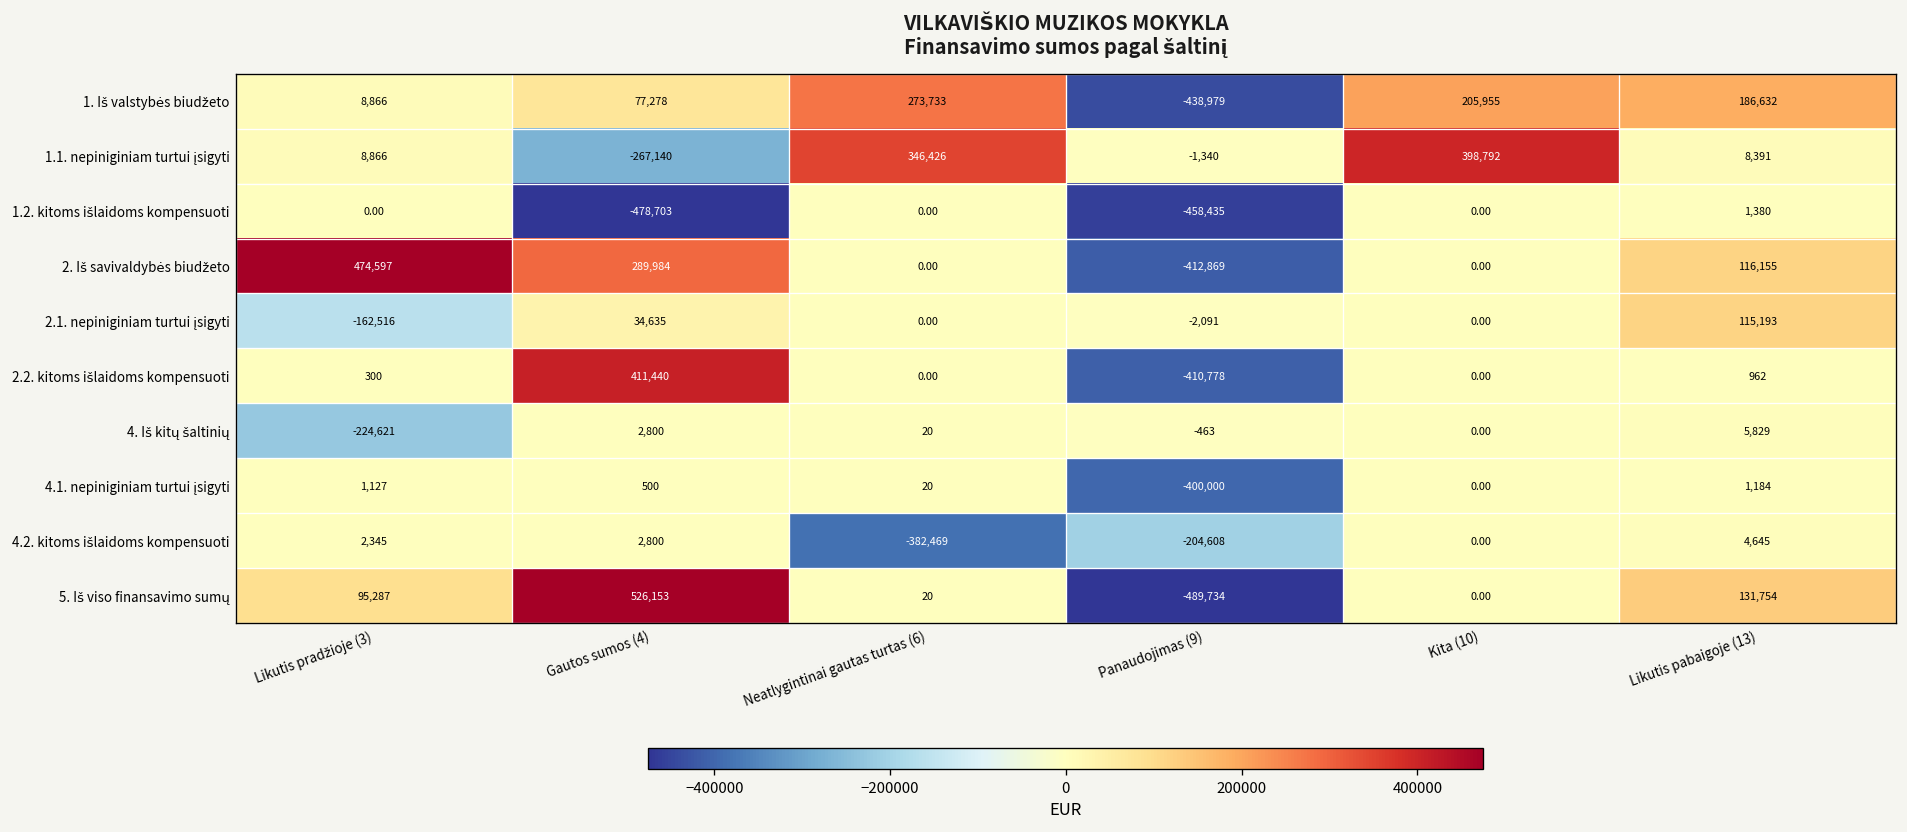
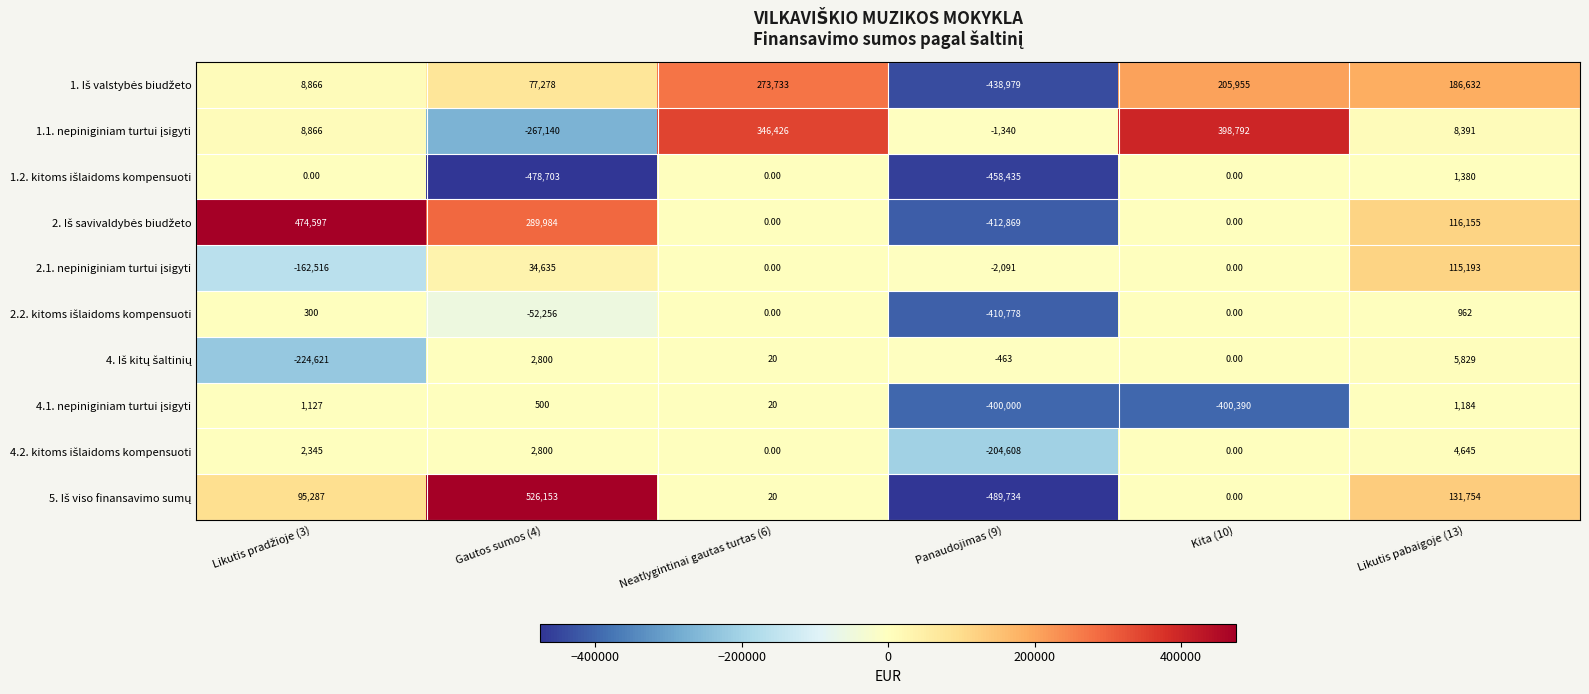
  {
    "1. Iš valstybės biudžeto": {
      "Likutis pradžioje (3)": "8,866",
      "Gautos sumos (4)": "77,278",
      "Neatlygintinai gautas turtas (6)": "273,733",
      "Panaudojimas (9)": "-438,979",
      "Kita (10)": "205,955",
      "Likutis pabaigoje (13)": "186,632"
    },
    "1.1. nepiniginiam turtui įsigyti": {
      "Likutis pradžioje (3)": "8,866",
      "Gautos sumos (4)": "-267,140",
      "Neatlygintinai gautas turtas (6)": "346,426",
      "Panaudojimas (9)": "-1,340",
      "Kita (10)": "398,792",
      "Likutis pabaigoje (13)": "8,391"
    },
    "1.2. kitoms išlaidoms kompensuoti": {
      "Likutis pradžioje (3)": "0.00",
      "Gautos sumos (4)": "-478,703",
      "Neatlygintinai gautas turtas (6)": "0.00",
      "Panaudojimas (9)": "-458,435",
      "Kita (10)": "0.00",
      "Likutis pabaigoje (13)": "1,380"
    },
    "2. Iš savivaldybės biudžeto": {
      "Likutis pradžioje (3)": "474,597",
      "Gautos sumos (4)": "289,984",
      "Neatlygintinai gautas turtas (6)": "0.00",
      "Panaudojimas (9)": "-412,869",
      "Kita (10)": "0.00",
      "Likutis pabaigoje (13)": "116,155"
    },
    "2.1. nepiniginiam turtui įsigyti": {
      "Likutis pradžioje (3)": "-162,516",
      "Gautos sumos (4)": "34,635",
      "Neatlygintinai gautas turtas (6)": "0.00",
      "Panaudojimas (9)": "-2,091",
      "Kita (10)": "0.00",
      "Likutis pabaigoje (13)": "115,193"
    },
    "2.2. kitoms išlaidoms kompensuoti": {
      "Likutis pradžioje (3)": "300",
-     "Gautos sumos (4)": "411,440",
+     "Gautos sumos (4)": "-52,256",
      "Neatlygintinai gautas turtas (6)": "0.00",
      "Panaudojimas (9)": "-410,778",
      "Kita (10)": "0.00",
      "Likutis pabaigoje (13)": "962"
    },
    "4. Iš kitų šaltinių": {
      "Likutis pradžioje (3)": "-224,621",
      "Gautos sumos (4)": "2,800",
      "Neatlygintinai gautas turtas (6)": "20",
      "Panaudojimas (9)": "-463",
      "Kita (10)": "0.00",
      "Likutis pabaigoje (13)": "5,829"
    },
    "4.1. nepiniginiam turtui įsigyti": {
      "Likutis pradžioje (3)": "1,127",
      "Gautos sumos (4)": "500",
      "Neatlygintinai gautas turtas (6)": "20",
      "Panaudojimas (9)": "-400,000",
-     "Kita (10)": "0.00",
+     "Kita (10)": "-400,390",
      "Likutis pabaigoje (13)": "1,184"
    },
    "4.2. kitoms išlaidoms kompensuoti": {
      "Likutis pradžioje (3)": "2,345",
      "Gautos sumos (4)": "2,800",
-     "Neatlygintinai gautas turtas (6)": "-382,469",
+     "Neatlygintinai gautas turtas (6)": "0.00",
      "Panaudojimas (9)": "-204,608",
      "Kita (10)": "0.00",
      "Likutis pabaigoje (13)": "4,645"
    },
    "5. Iš viso finansavimo sumų": {
      "Likutis pradžioje (3)": "95,287",
      "Gautos sumos (4)": "526,153",
      "Neatlygintinai gautas turtas (6)": "20",
      "Panaudojimas (9)": "-489,734",
      "Kita (10)": "0.00",
      "Likutis pabaigoje (13)": "131,754"
    }
  }
